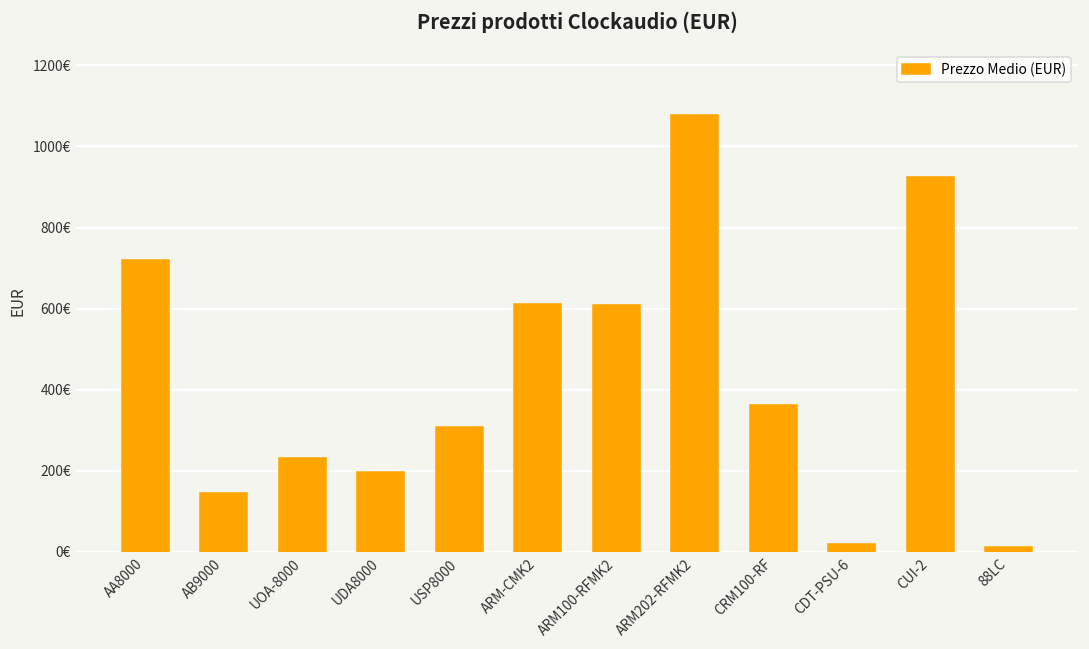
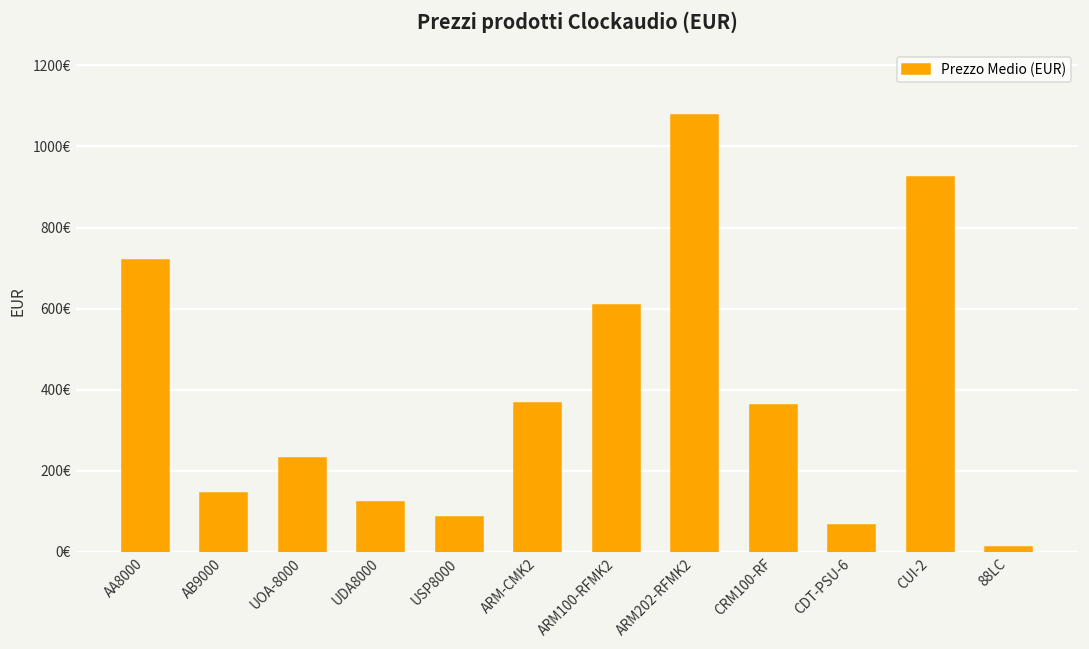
  {
    "AA8000": "720€",
    "AB9000": "150€",
    "UOA-8000": "230€",
-   "UDA8000": "200€",
-   "USP8000": "310€",
-   "ARM-CMK2": "610€",
+   "UDA8000": "120€",
+   "USP8000": "90€",
+   "ARM-CMK2": "370€",
    "ARM100-RFMK2": "610€",
    "ARM202-RFMK2": "1080€",
    "CRM100-RF": "360€",
-   "CDT-PSU-6": "20€",
+   "CDT-PSU-6": "60€",
    "CUI-2": "930€",
    "88LC": "10€"
  }
